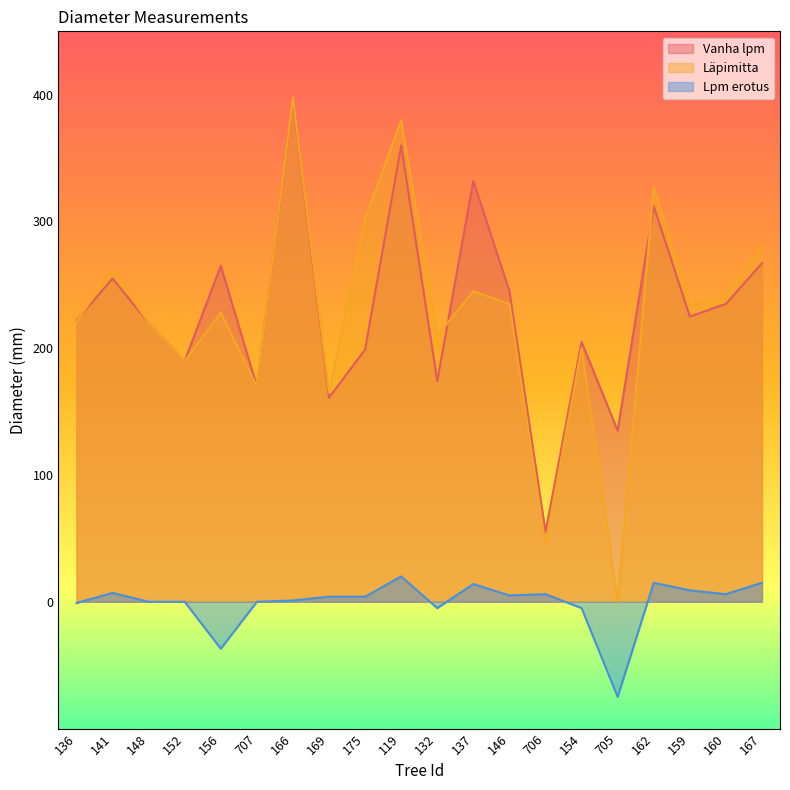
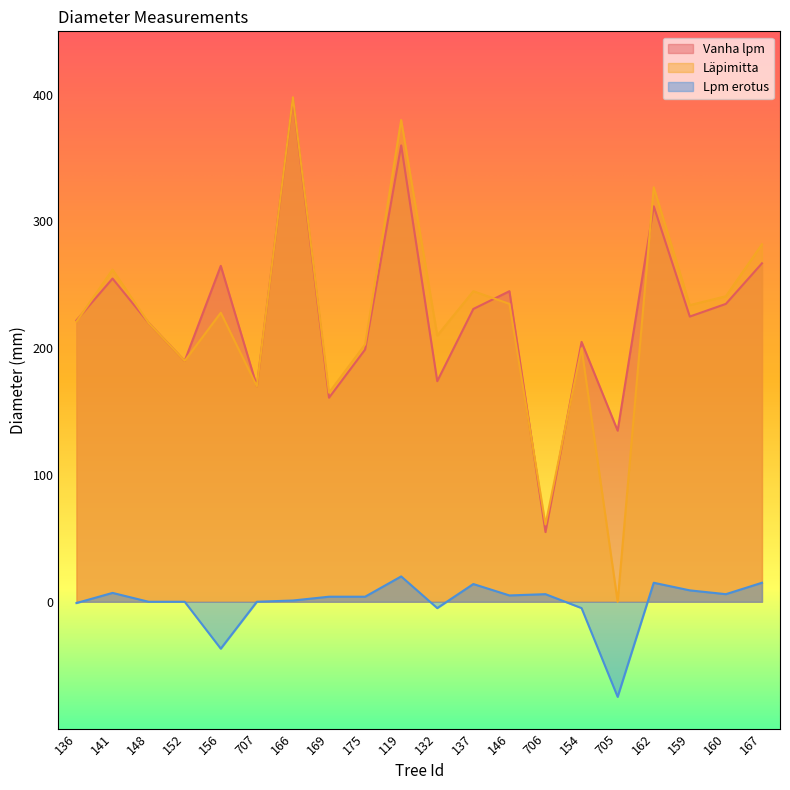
  {
    "Vanha lpm": {
      "141": 255,
      "156": 265,
      "169": 161,
      "175": 199,
      "119": 360,
      "132": 174,
-     "137": 332,
+     "137": 231,
      "146": 245,
      "706": 55,
      "154": 205,
      "705": 135,
      "162": 312,
      "159": 225,
      "160": 235,
      "167": 267
    },
    "Läpimitta": {
      "141": 262,
      "156": 228,
      "169": 165,
-     "175": 302,
+     "175": 203,
      "119": 380,
      "132": 210,
      "137": 245,
      "146": 235,
-     "706": 45,
+     "706": 61,
      "154": 200,
      "162": 327,
      "159": 234,
      "160": 241,
      "167": 282
    }
  }
